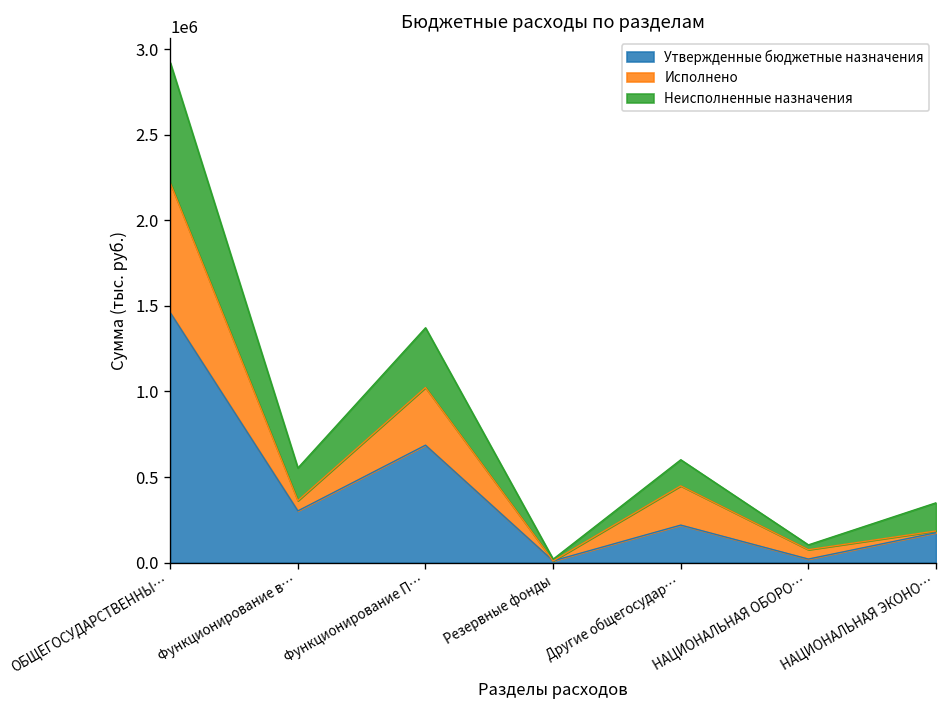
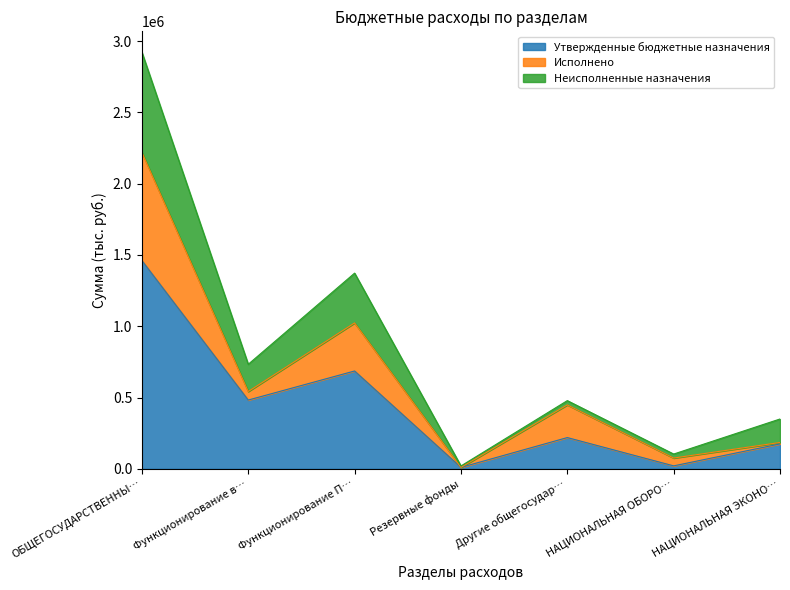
  {
    "Утвержденные бюджетные назначения": {
      "ОБЩЕГОСУДАРСТВЕННЫ…": 1460000,
-     "Функционирование в…": 300000,
+     "Функционирование в…": 480000,
      "Функционирование П…": 690000,
      "Другие общегосудар…": 220000,
      "НАЦИОНАЛЬНАЯ ОБОРО…": 20000
    },
    "Исполнено": {
      "ОБЩЕГОСУДАРСТВЕННЫ…": 760000,
      "Функционирование в…": 60000,
      "Функционирование П…": 340000,
      "Другие общегосудар…": 230000,
      "НАЦИОНАЛЬНАЯ ОБОРО…": 50000
    },
    "Неисполненные назначения": {
      "ОБЩЕГОСУДАРСТВЕННЫ…": 700000,
      "Функционирование в…": 190000,
      "Функционирование П…": 350000,
-     "Другие общегосудар…": 150000,
+     "Другие общегосудар…": 30000,
      "НАЦИОНАЛЬНАЯ ОБОРО…": 30000,
      "НАЦИОНАЛЬНАЯ ЭКОНО…": 160000
    }
  }
